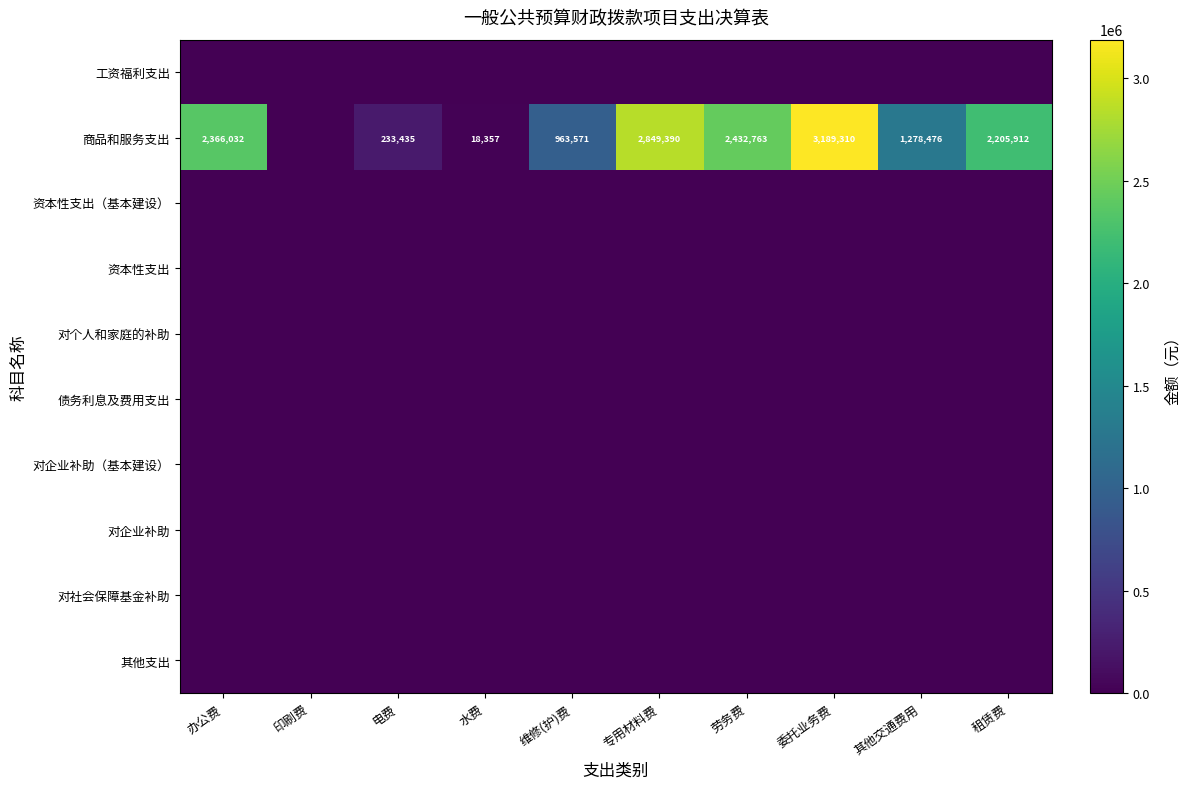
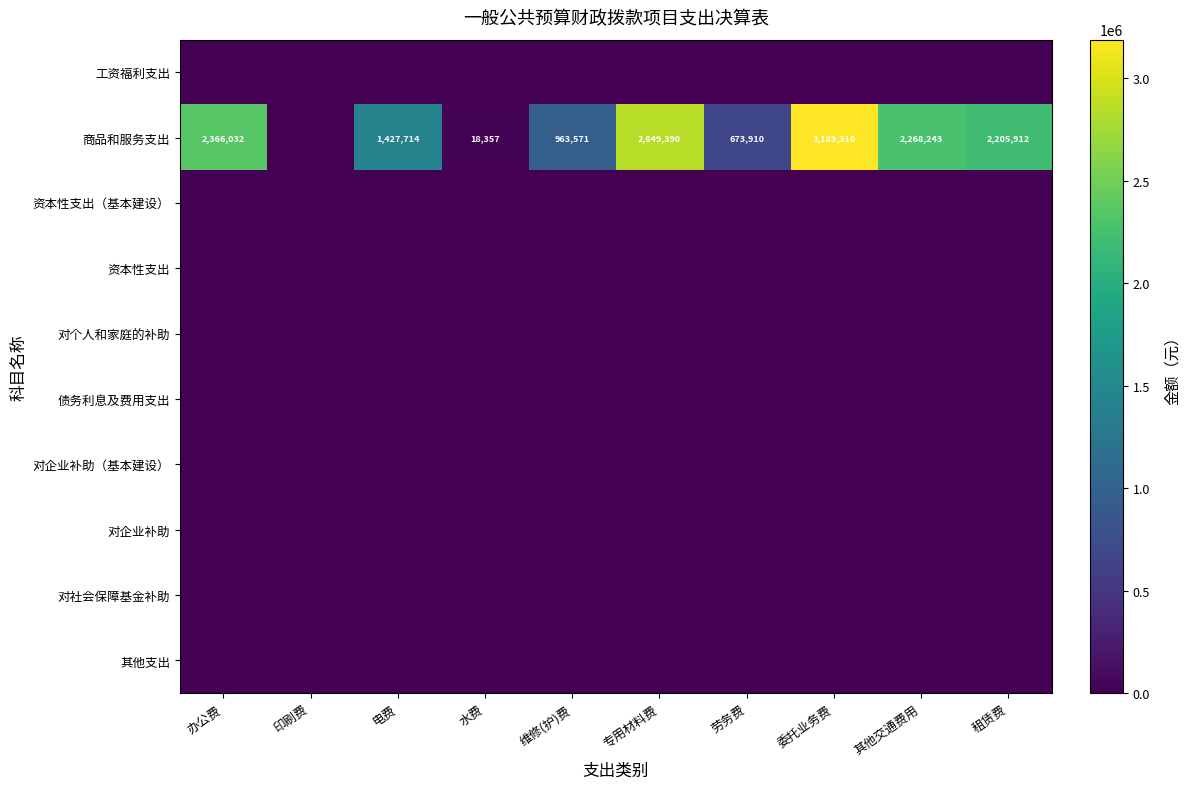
  {
    "商品和服务支出": {
      "办公费": "2,366,032",
-     "电费": "233,435",
+     "电费": "1,427,714",
      "水费": "18,357",
      "维修(护)费": "963,571",
      "专用材料费": "2,849,390",
-     "劳务费": "2,432,763",
+     "劳务费": "673,910",
      "委托业务费": "3,189,310",
-     "其他交通费用": "1,278,476",
+     "其他交通费用": "2,268,243",
      "租赁费": "2,205,912"
    }
  }
